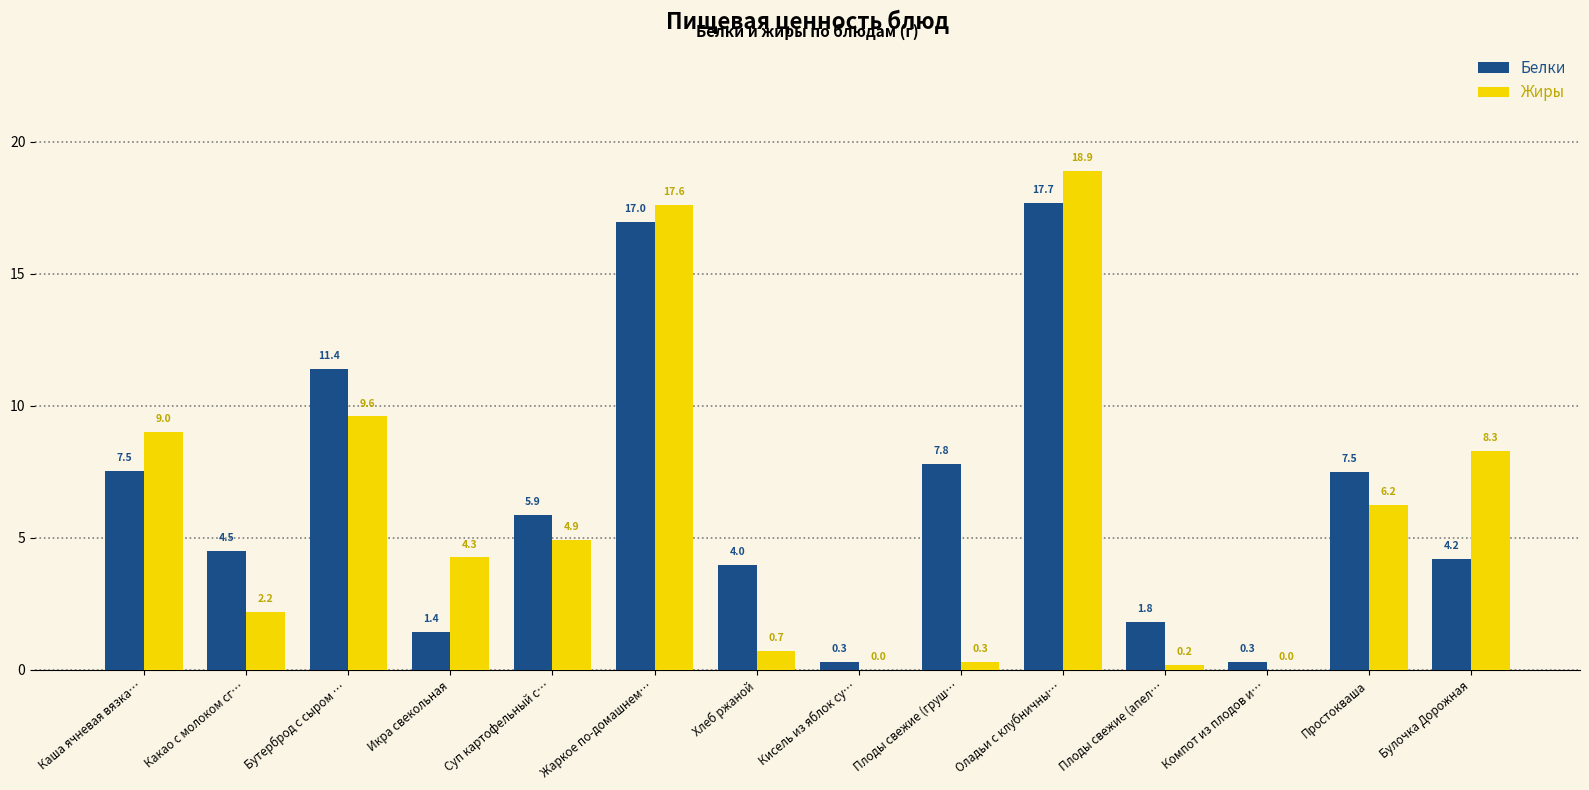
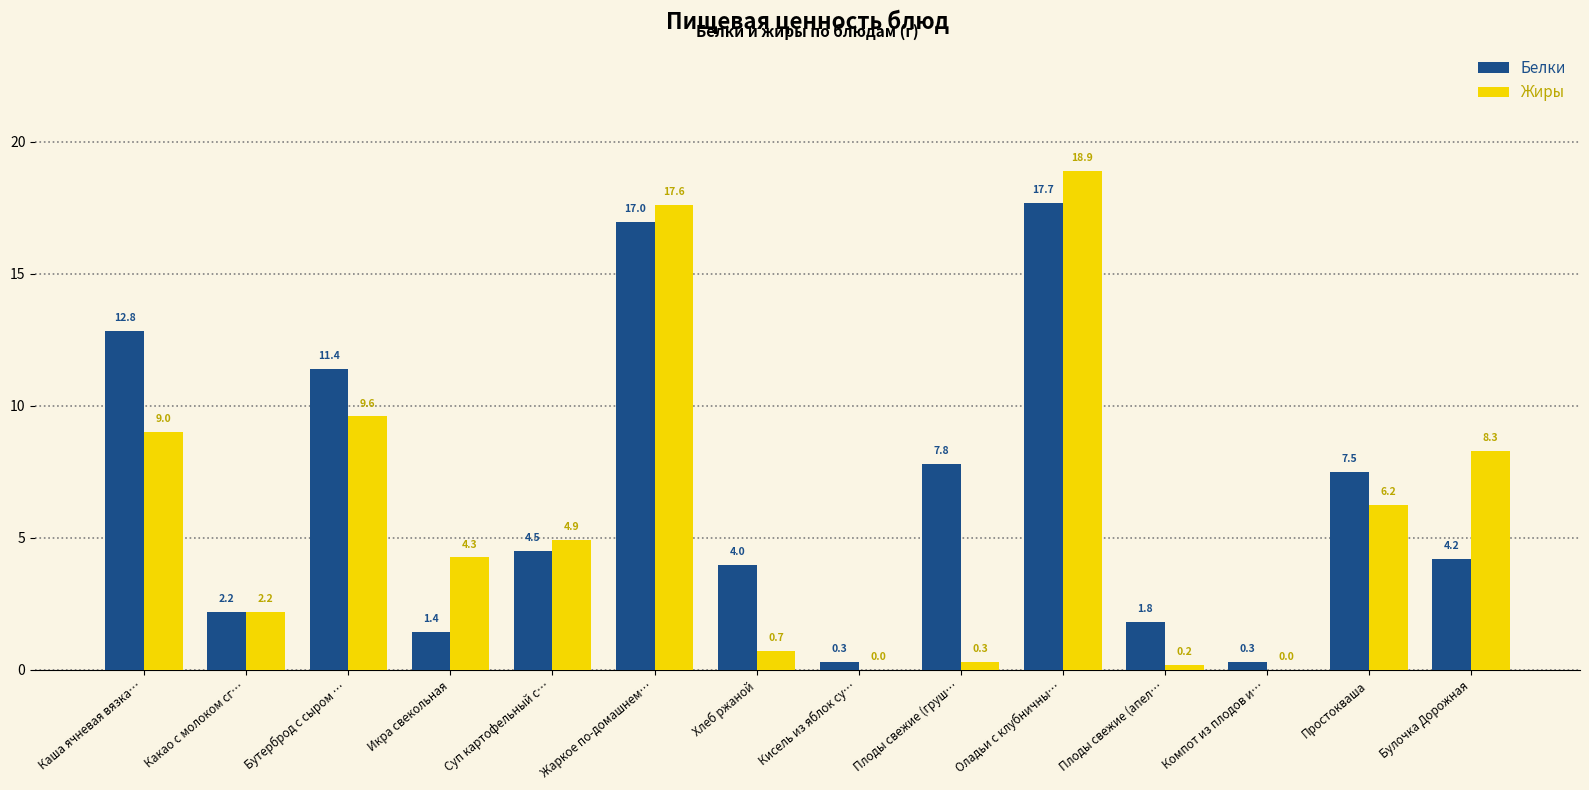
  {
    "Белки": {
-     "Каша ячневая вязка…": 7.5,
-     "Какао с молоком сг…": 4.5,
+     "Каша ячневая вязка…": 12.8,
+     "Какао с молоком сг…": 2.2,
      "Бутерброд с сыром …": 11.4,
      "Икра свекольная": 1.4,
-     "Суп картофельный с…": 5.9,
+     "Суп картофельный с…": 4.5,
      "Жаркое по-домашнем…": 17.0,
      "Хлеб ржаной": 4.0,
      "Кисель из яблок су…": 0.3,
      "Плоды свежие (груш…": 7.8,
      "Оладьи с клубничны…": 17.7,
      "Плоды свежие (апел…": 1.8,
      "Компот из плодов и…": 0.3,
      "Простокваша": 7.5,
      "Булочка Дорожная": 4.2
    },
    "Жиры": {
      "Каша ячневая вязка…": 9.0,
      "Какао с молоком сг…": 2.2,
      "Бутерброд с сыром …": 9.6,
      "Икра свекольная": 4.3,
      "Суп картофельный с…": 4.9,
      "Жаркое по-домашнем…": 17.6,
      "Хлеб ржаной": 0.7,
      "Кисель из яблок су…": 0.0,
      "Плоды свежие (груш…": 0.3,
      "Оладьи с клубничны…": 18.9,
      "Плоды свежие (апел…": 0.2,
      "Компот из плодов и…": 0.0,
      "Простокваша": 6.2,
      "Булочка Дорожная": 8.3
    }
  }
